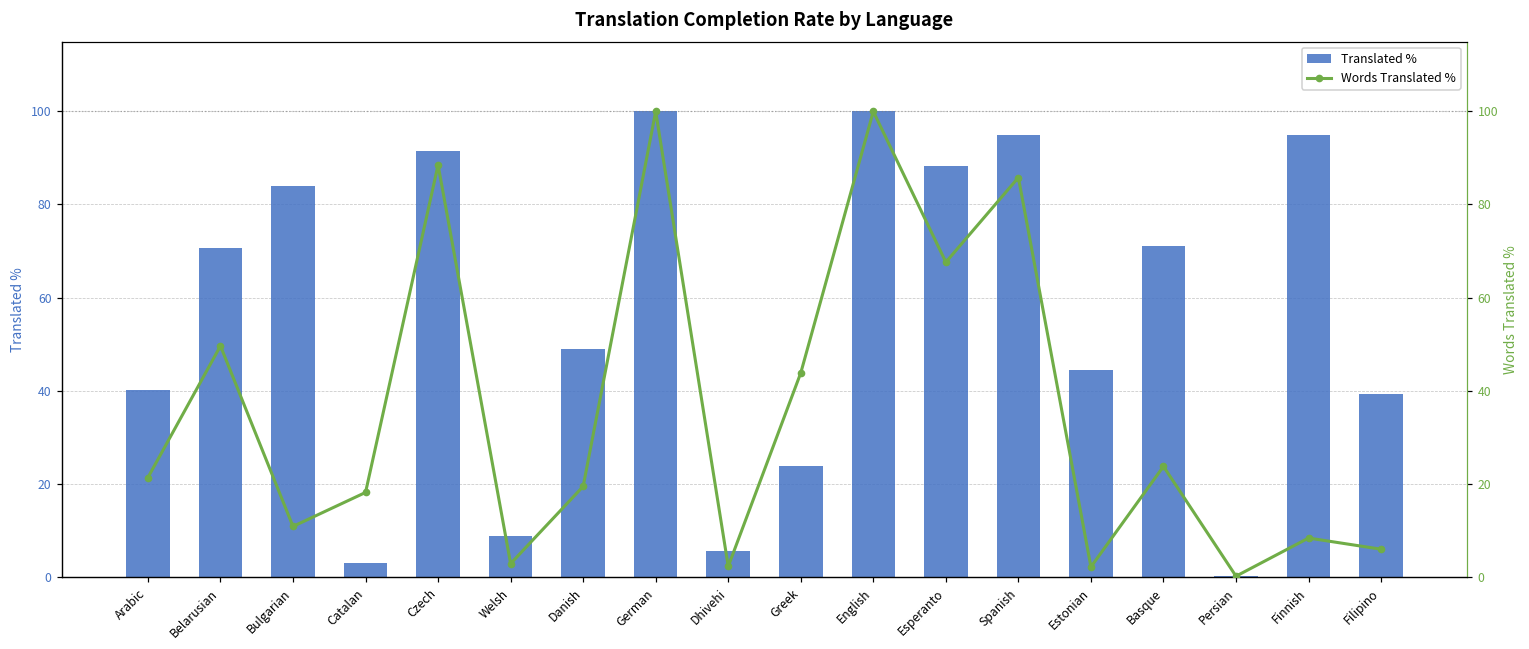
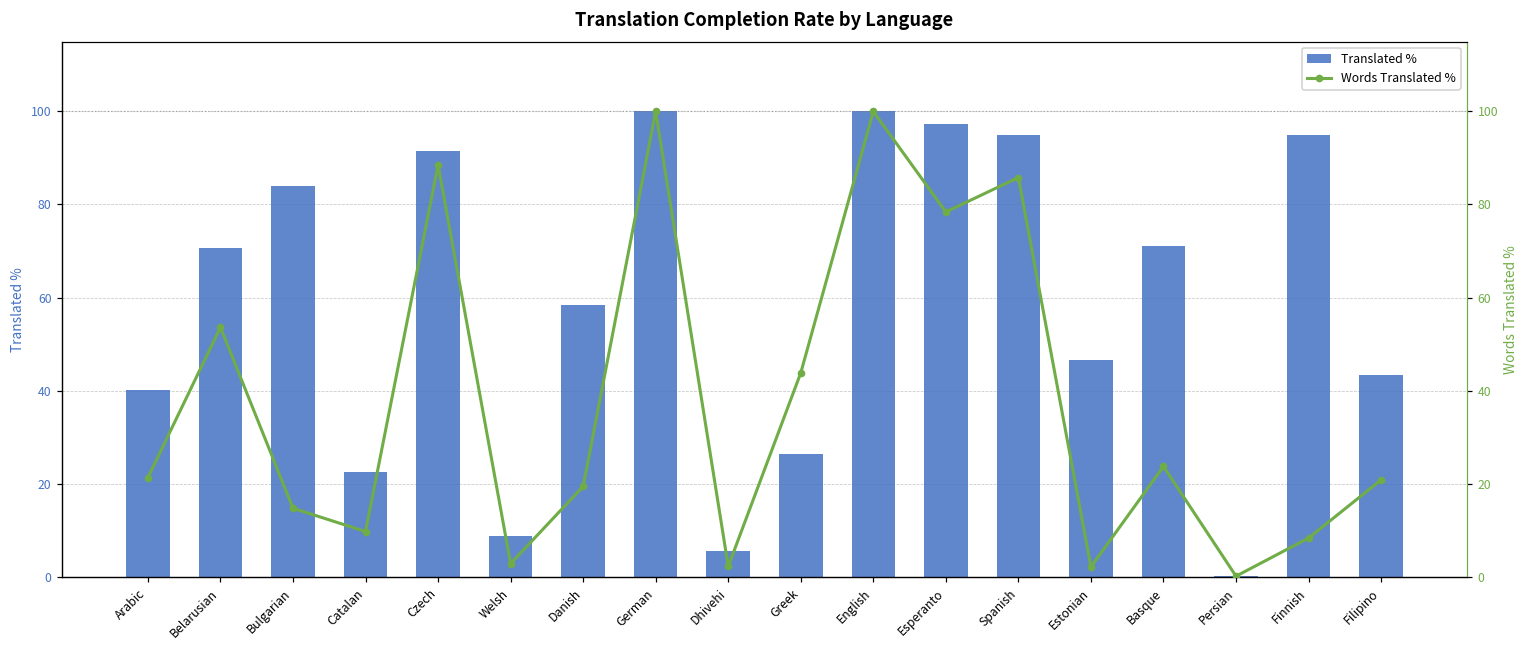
  {
    "Translated %": {
      "Arabic": 40,
      "Belarusian": 71,
      "Bulgarian": 84,
-     "Catalan": 3,
+     "Catalan": 23,
      "Czech": 92,
      "Welsh": 9,
-     "Danish": 49,
+     "Danish": 58,
      "German": 100,
      "Dhivehi": 6,
-     "Greek": 24,
+     "Greek": 26,
      "English": 100,
-     "Esperanto": 88,
+     "Esperanto": 97,
      "Spanish": 95,
-     "Estonian": 44,
+     "Estonian": 47,
      "Basque": 71,
      "Finnish": 95,
-     "Filipino": 39
+     "Filipino": 43
    },
    "Words Translated %": {
      "Arabic": 21,
-     "Belarusian": 50,
-     "Bulgarian": 11,
-     "Catalan": 18,
+     "Belarusian": 54,
+     "Bulgarian": 15,
+     "Catalan": 10,
      "Czech": 89,
      "Welsh": 3,
      "Danish": 19,
      "German": 100,
      "Dhivehi": 2,
      "Greek": 44,
      "English": 100,
-     "Esperanto": 68,
+     "Esperanto": 78,
      "Spanish": 86,
      "Estonian": 2,
      "Basque": 24,
      "Persian": 0,
      "Finnish": 8,
-     "Filipino": 6
+     "Filipino": 21
    }
  }
